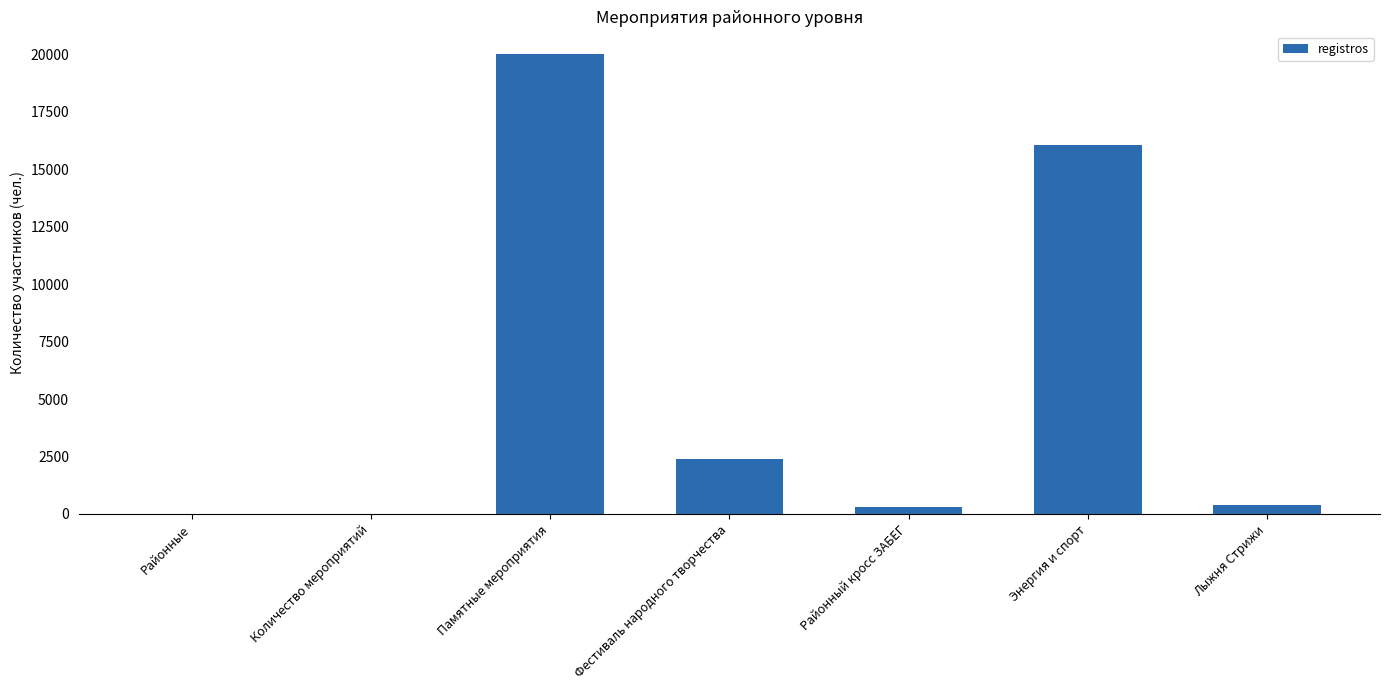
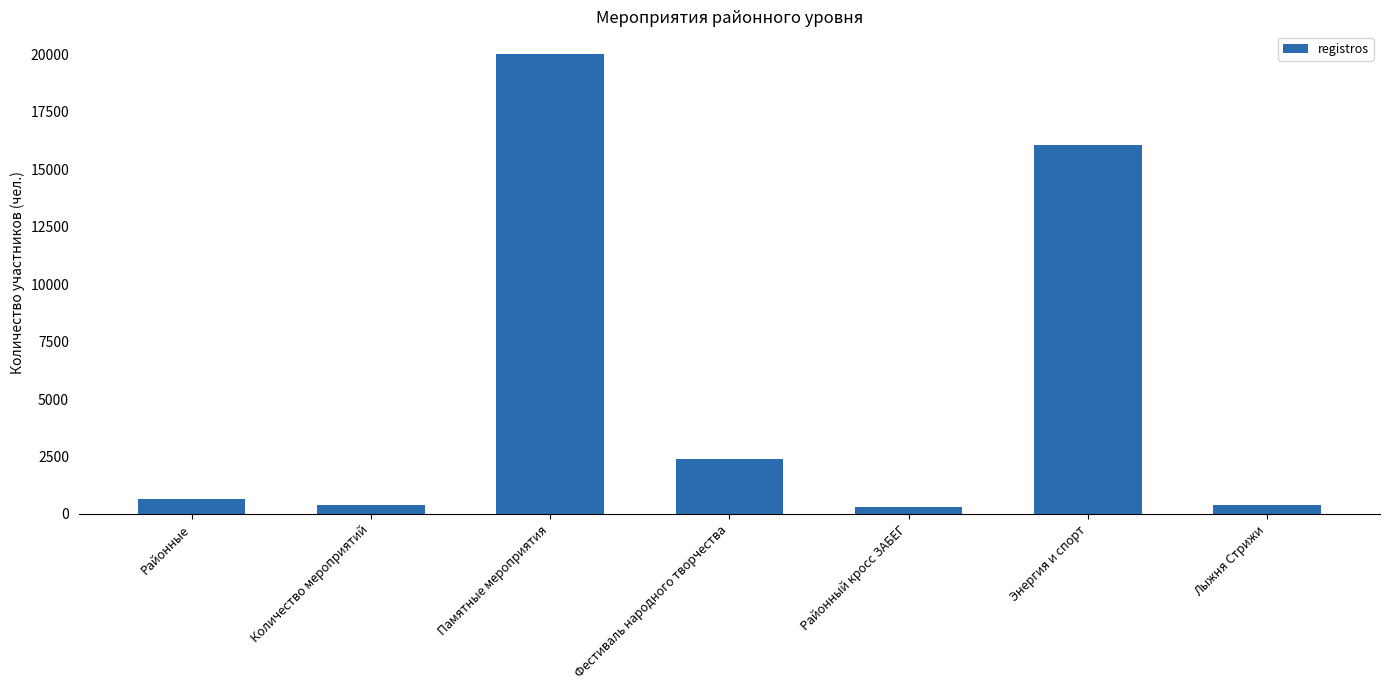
  {
-   "Районные": 0,
-   "Количество мероприятий": 0,
+   "Районные": 600,
+   "Количество мероприятий": 400,
    "Памятные мероприятия": 20000,
    "Фестиваль народного творчества": 2400,
    "Районный кросс ЗАБЕГ": 300,
    "Энергия и спорт": 16100,
    "Лыжня Стрижи": 400
  }
